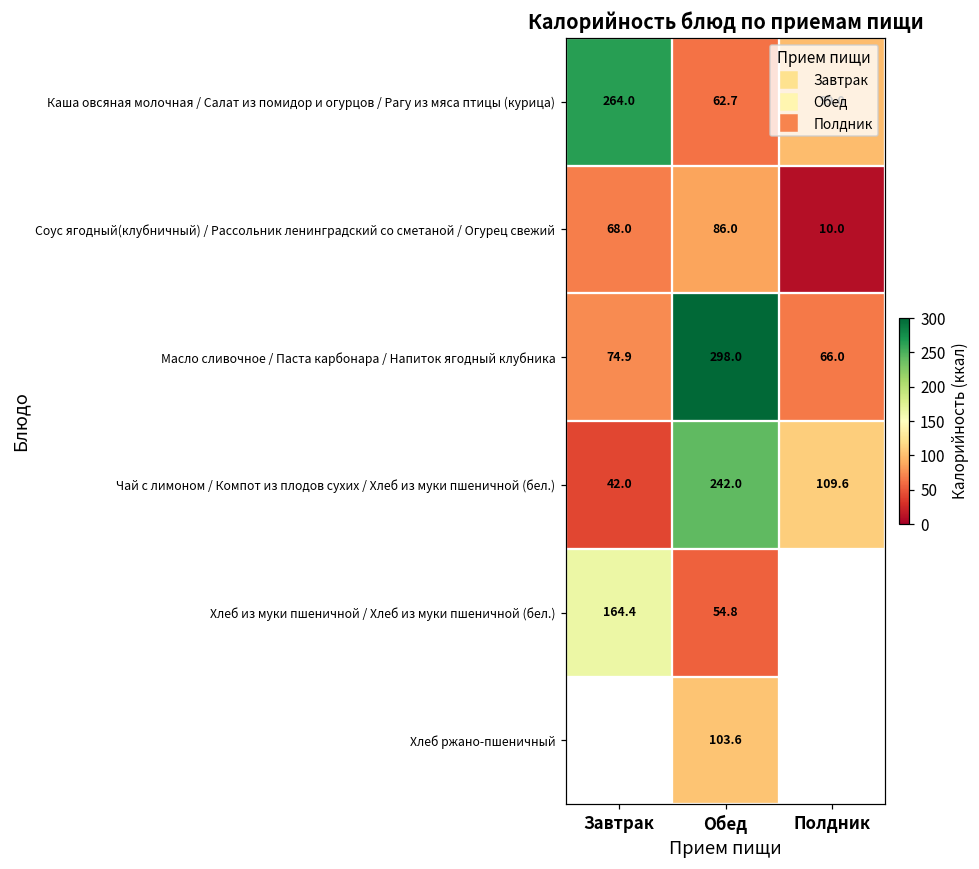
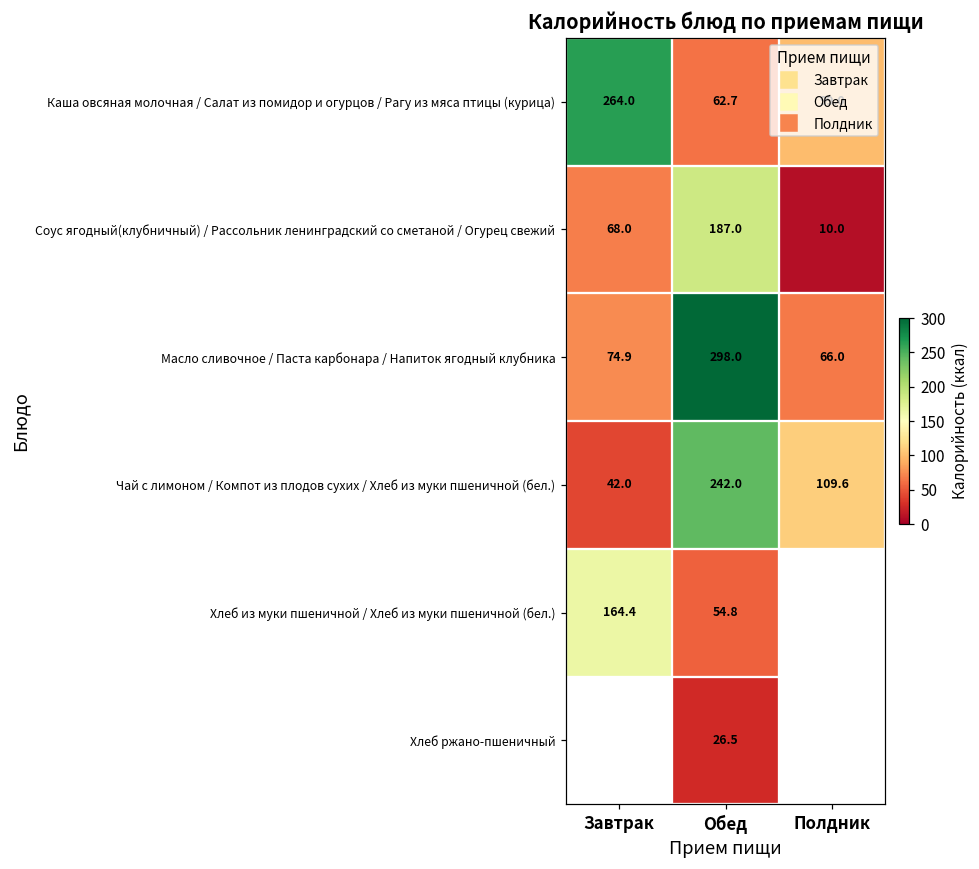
  {
    "Каша овсяная молочная / Салат из помидор и огурцов / Рагу из мяса птицы (курица)": {
      "Завтрак": 264.0,
      "Обед": 62.7
    },
    "Соус ягодный(клубничный) / Рассольник ленинградский со сметаной / Огурец свежий": {
      "Завтрак": 68.0,
-     "Обед": 86.0,
+     "Обед": 187.0,
      "Полдник": 10.0
    },
    "Масло сливочное / Паста карбонара / Напиток ягодный клубника": {
      "Завтрак": 74.9,
      "Обед": 298.0,
      "Полдник": 66.0
    },
    "Чай с лимоном / Компот из плодов сухих / Хлеб из муки пшеничной (бел.)": {
      "Завтрак": 42.0,
      "Обед": 242.0,
      "Полдник": 109.6
    },
    "Хлеб из муки пшеничной / Хлеб из муки пшеничной (бел.)": {
      "Завтрак": 164.4,
      "Обед": 54.8
    },
    "Хлеб ржано-пшеничный": {
-     "Обед": 103.6
+     "Обед": 26.5
    }
  }
